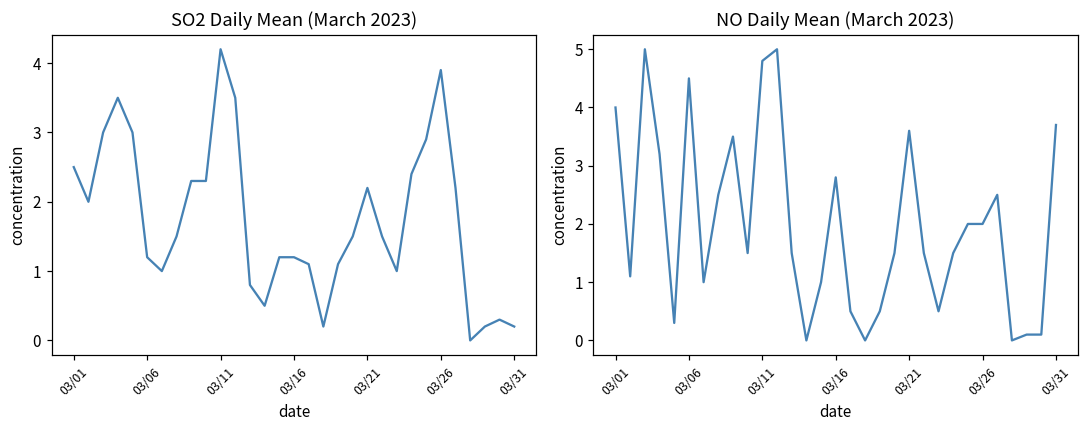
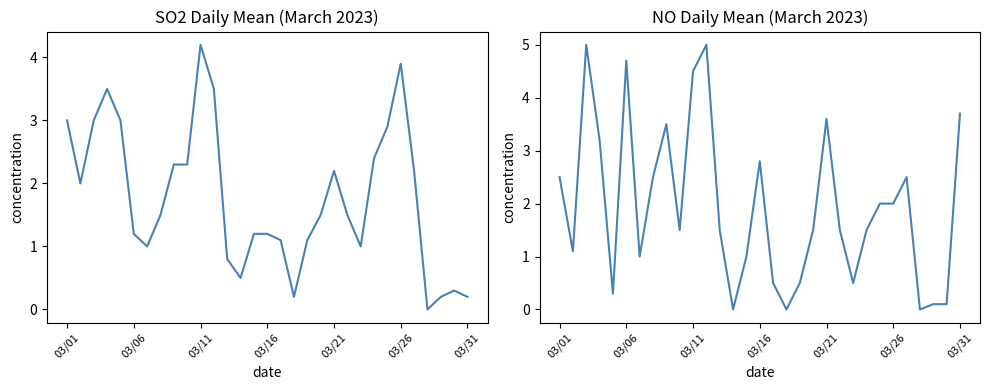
  {
    "SO2 Daily Mean (March 2023)": {
-     "03/01": 2.5,
+     "03/01": 3.0,
      "03/06": 1.2,
      "03/11": 4.2,
      "03/16": 1.2,
      "03/21": 2.2,
      "03/26": 3.9,
      "03/31": 0.2
    },
    "NO Daily Mean (March 2023)": {
-     "03/01": 4.0,
-     "03/06": 4.5,
-     "03/11": 4.8,
+     "03/01": 2.5,
+     "03/06": 4.7,
+     "03/11": 4.5,
      "03/16": 2.8,
      "03/21": 3.6,
      "03/26": 2.0,
      "03/31": 3.7
    }
  }
